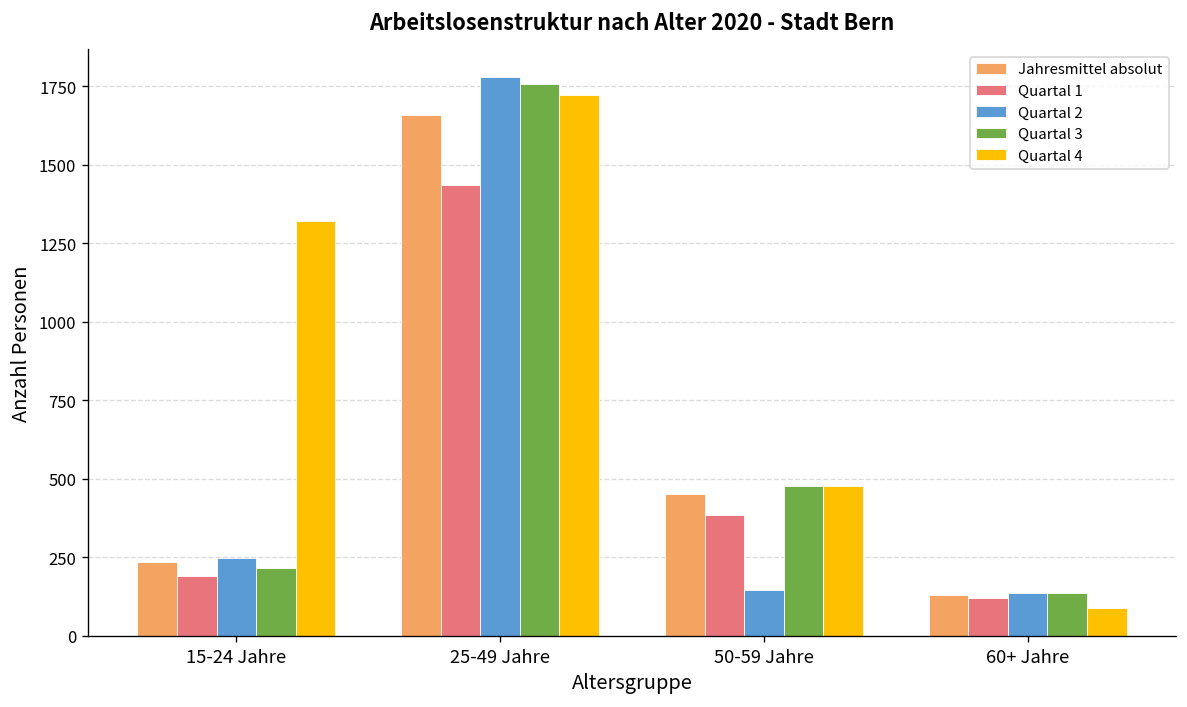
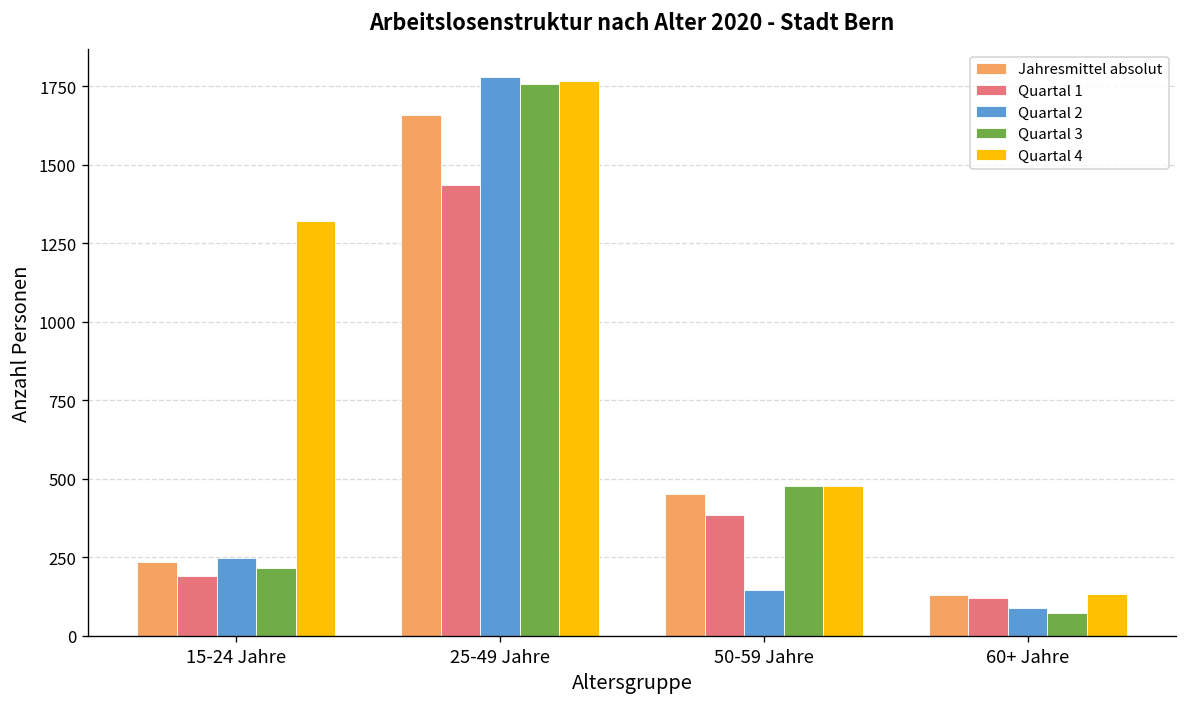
  {
    "Quartal 2": {
      "15-24 Jahre": 250,
      "25-49 Jahre": 1780,
      "50-59 Jahre": 150,
-     "60+ Jahre": 140
+     "60+ Jahre": 90
    },
    "Quartal 3": {
      "15-24 Jahre": 220,
      "25-49 Jahre": 1760,
      "50-59 Jahre": 480,
-     "60+ Jahre": 140
+     "60+ Jahre": 70
    },
    "Quartal 4": {
      "15-24 Jahre": 1320,
-     "25-49 Jahre": 1720,
+     "25-49 Jahre": 1770,
      "50-59 Jahre": 480,
-     "60+ Jahre": 90
+     "60+ Jahre": 130
    }
  }
